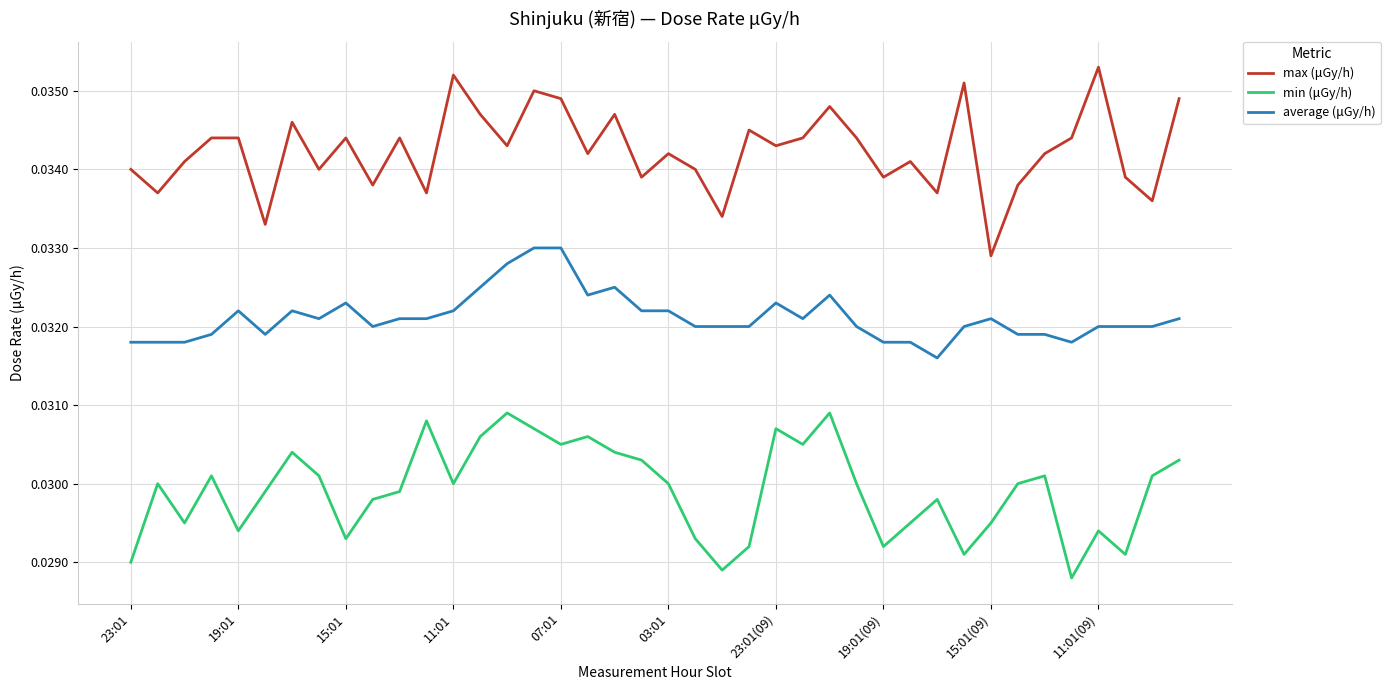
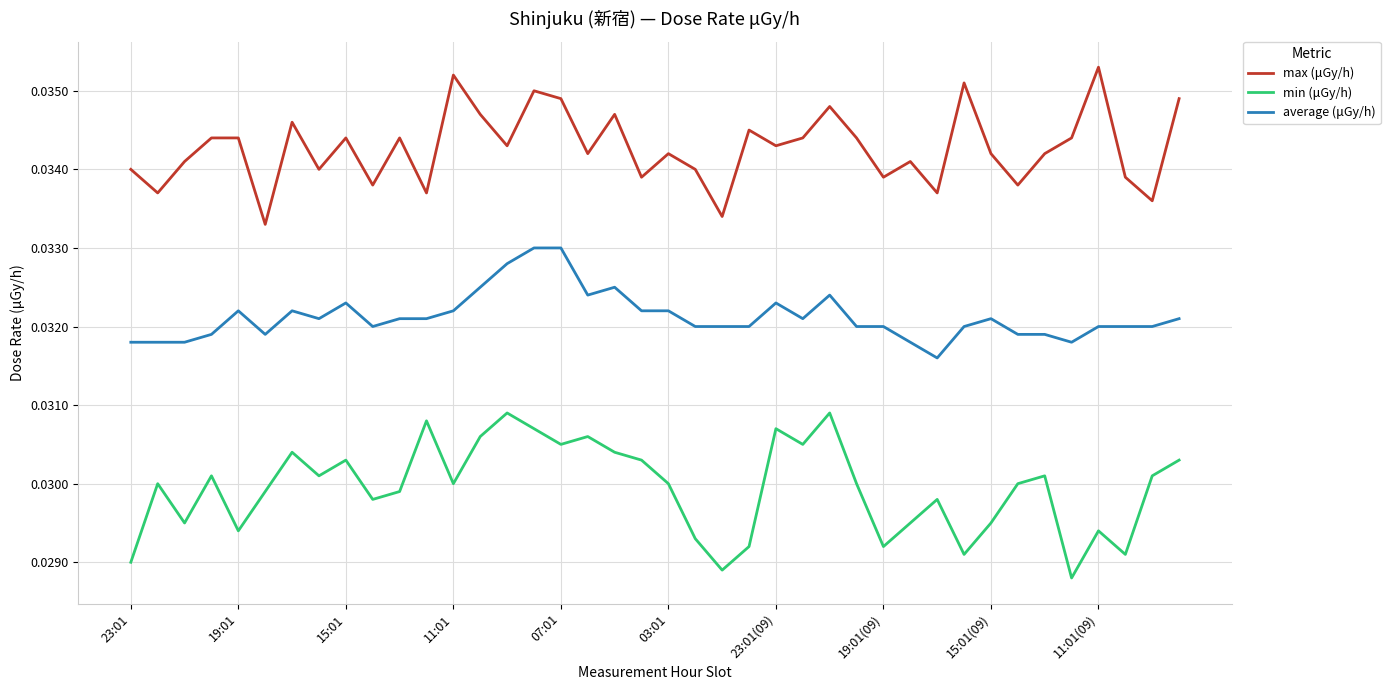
  {
    "max (μGy/h)": {
      "23:01": 0.0340,
      "19:01": 0.0344,
      "15:01": 0.0344,
      "11:01": 0.0352,
      "07:01": 0.0349,
      "03:01": 0.0342,
      "23:01(09)": 0.0343,
      "19:01(09)": 0.0339,
-     "15:01(09)": 0.0329,
+     "15:01(09)": 0.0342,
      "11:01(09)": 0.0353
    },
    "min (μGy/h)": {
      "23:01": 0.0290,
      "19:01": 0.0294,
-     "15:01": 0.0293,
+     "15:01": 0.0303,
      "11:01": 0.0300,
      "07:01": 0.0305,
      "03:01": 0.0300,
      "23:01(09)": 0.0307,
      "19:01(09)": 0.0292,
      "15:01(09)": 0.0295,
      "11:01(09)": 0.0294
    },
    "average (μGy/h)": {
      "23:01": 0.0318,
      "19:01": 0.0322,
      "15:01": 0.0323,
      "11:01": 0.0322,
      "07:01": 0.0330,
      "03:01": 0.0322,
      "23:01(09)": 0.0323,
-     "19:01(09)": 0.0318,
+     "19:01(09)": 0.0320,
      "15:01(09)": 0.0321,
      "11:01(09)": 0.0320
    }
  }
